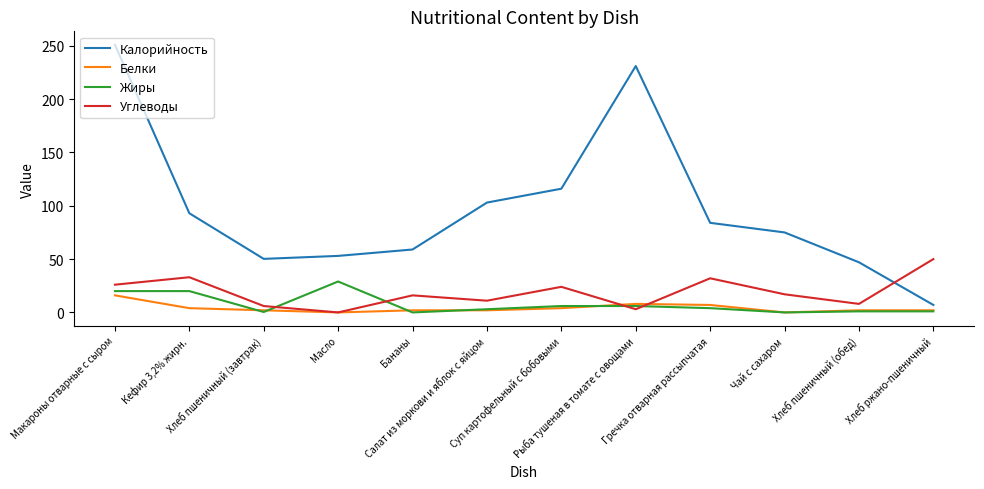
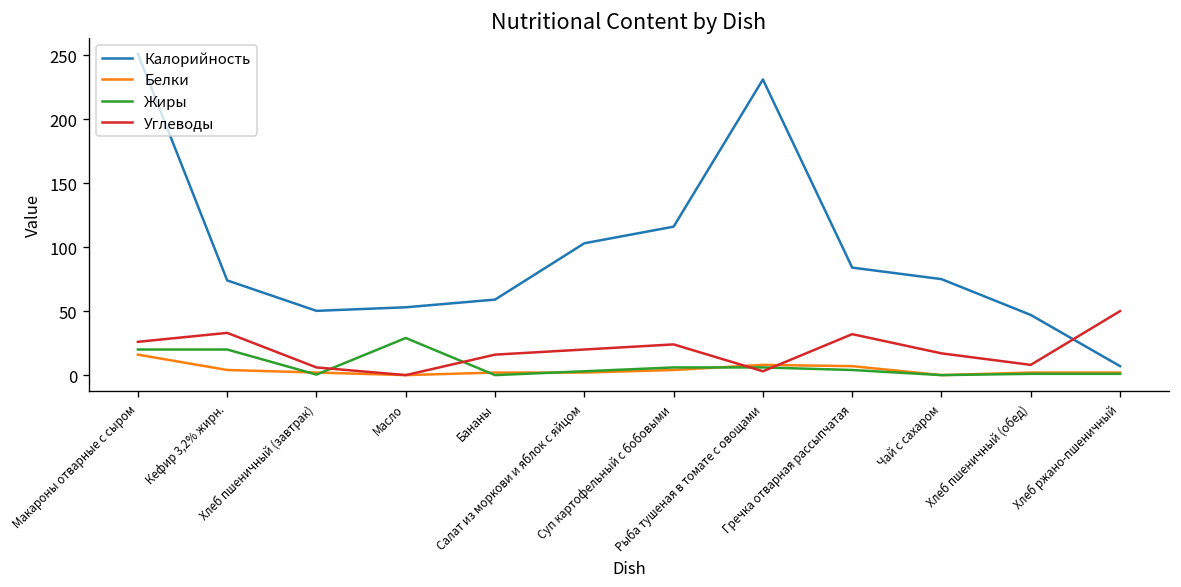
  {
    "Калорийность": {
-     "Кефир 3,2% жирн.": 93,
+     "Кефир 3,2% жирн.": 74,
      "Хлеб пшеничный (завтрак)": 50,
      "Масло": 53,
      "Бананы": 59,
      "Салат из моркови и яблок с яйцом": 103,
      "Суп картофельный с бобовыми": 116,
      "Рыба тушеная в томате с овощами": 231,
      "Гречка отварная рассыпчатая": 84,
      "Чай с сахаром": 75,
      "Хлеб пшеничный (обед)": 47,
      "Хлеб ржано-пшеничный": 7
    },
    "Белки": {
      "Макароны отварные с сыром": 16,
      "Кефир 3,2% жирн.": 4,
      "Гречка отварная рассыпчатая": 7
    },
    "Жиры": {
      "Макароны отварные с сыром": 20,
      "Кефир 3,2% жирн.": 20,
      "Масло": 29,
      "Гречка отварная рассыпчатая": 4
    },
    "Углеводы": {
      "Макароны отварные с сыром": 26,
      "Кефир 3,2% жирн.": 33,
      "Хлеб пшеничный (завтрак)": 6,
      "Бананы": 16,
-     "Салат из моркови и яблок с яйцом": 11,
+     "Салат из моркови и яблок с яйцом": 20,
      "Суп картофельный с бобовыми": 24,
      "Рыба тушеная в томате с овощами": 3,
      "Гречка отварная рассыпчатая": 32,
      "Чай с сахаром": 17,
      "Хлеб пшеничный (обед)": 8,
      "Хлеб ржано-пшеничный": 50
    }
  }
